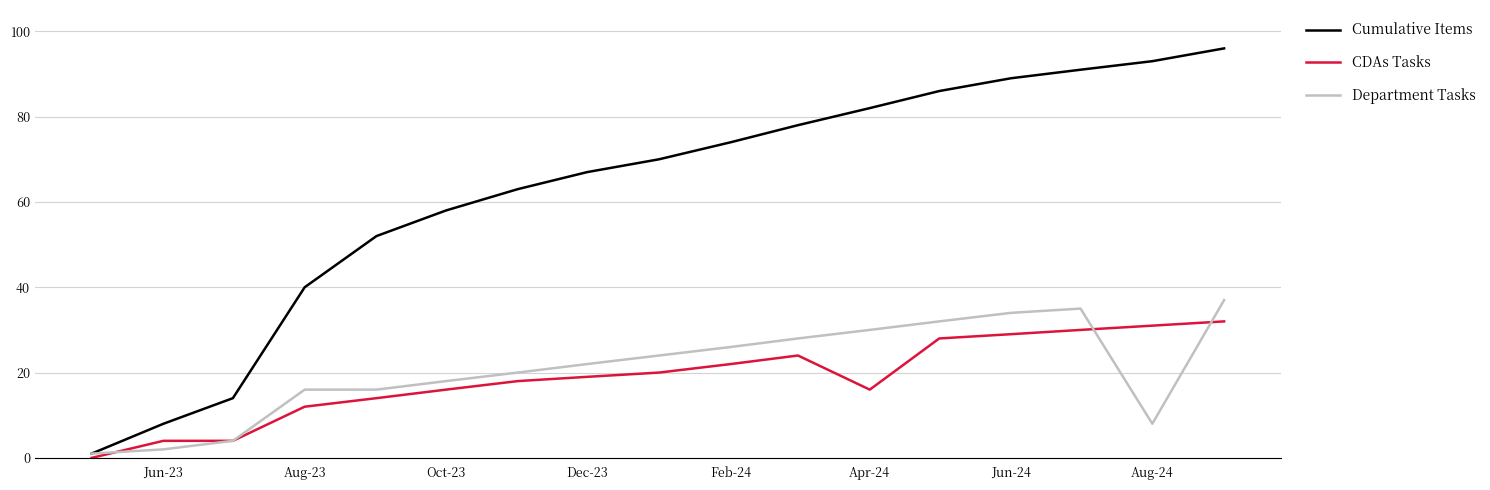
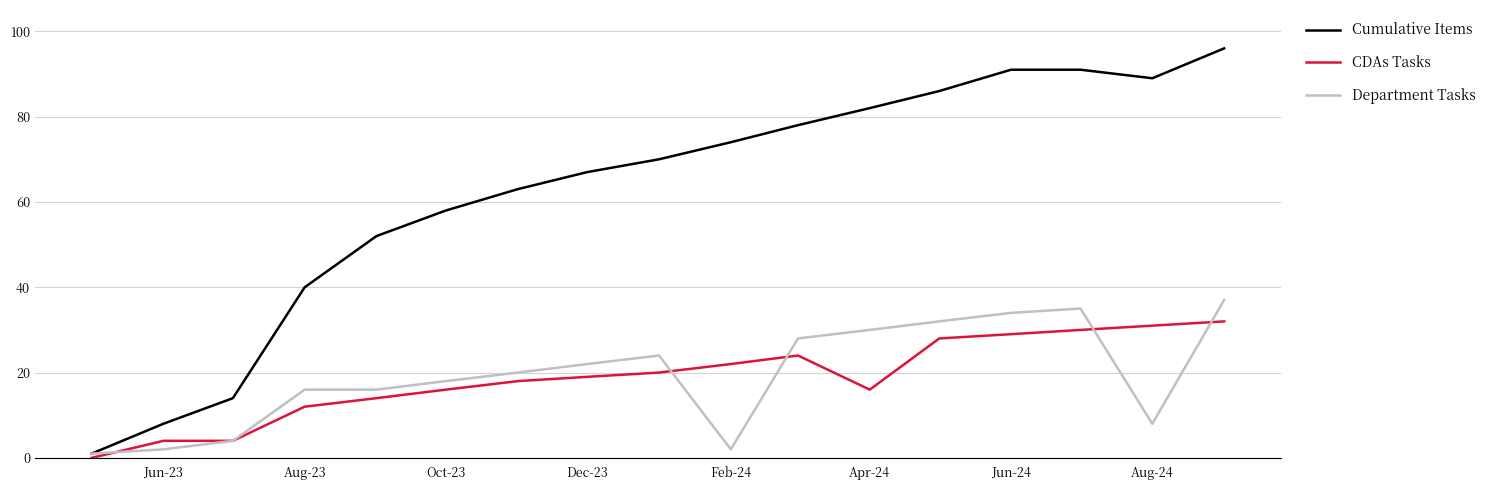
  {
    "Cumulative Items": {
      "Jun-23": 8,
      "Aug-23": 40,
      "Oct-23": 58,
      "Dec-23": 67,
      "Feb-24": 74,
      "Apr-24": 82,
-     "Jun-24": 89,
-     "Aug-24": 93
+     "Jun-24": 91,
+     "Aug-24": 89
    },
    "CDAs Tasks": {
      "Jun-23": 4,
      "Aug-23": 12,
      "Oct-23": 16,
      "Dec-23": 19,
      "Feb-24": 22,
      "Apr-24": 16,
      "Jun-24": 29,
      "Aug-24": 31
    },
    "Department Tasks": {
      "Jun-23": 2,
      "Aug-23": 16,
      "Oct-23": 18,
      "Dec-23": 22,
-     "Feb-24": 26,
+     "Feb-24": 2,
      "Apr-24": 30,
      "Jun-24": 34,
      "Aug-24": 8
    }
  }
